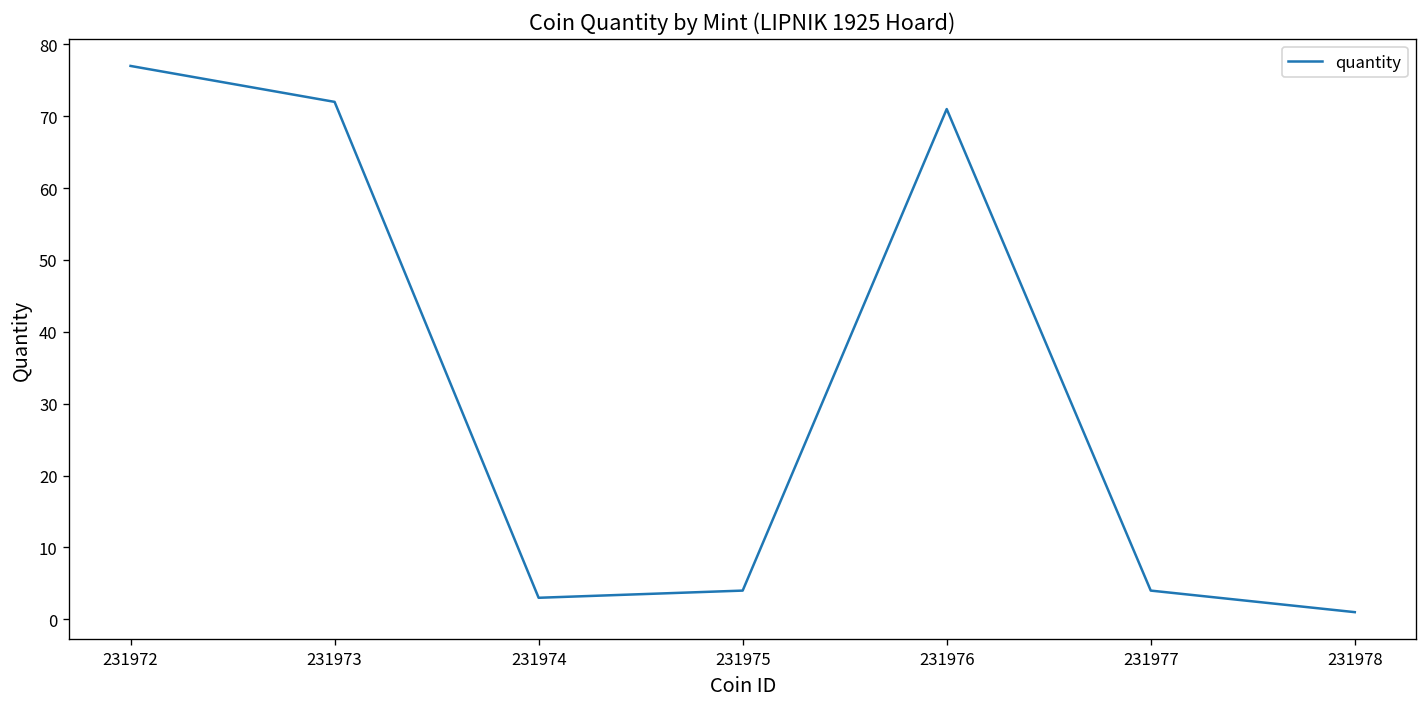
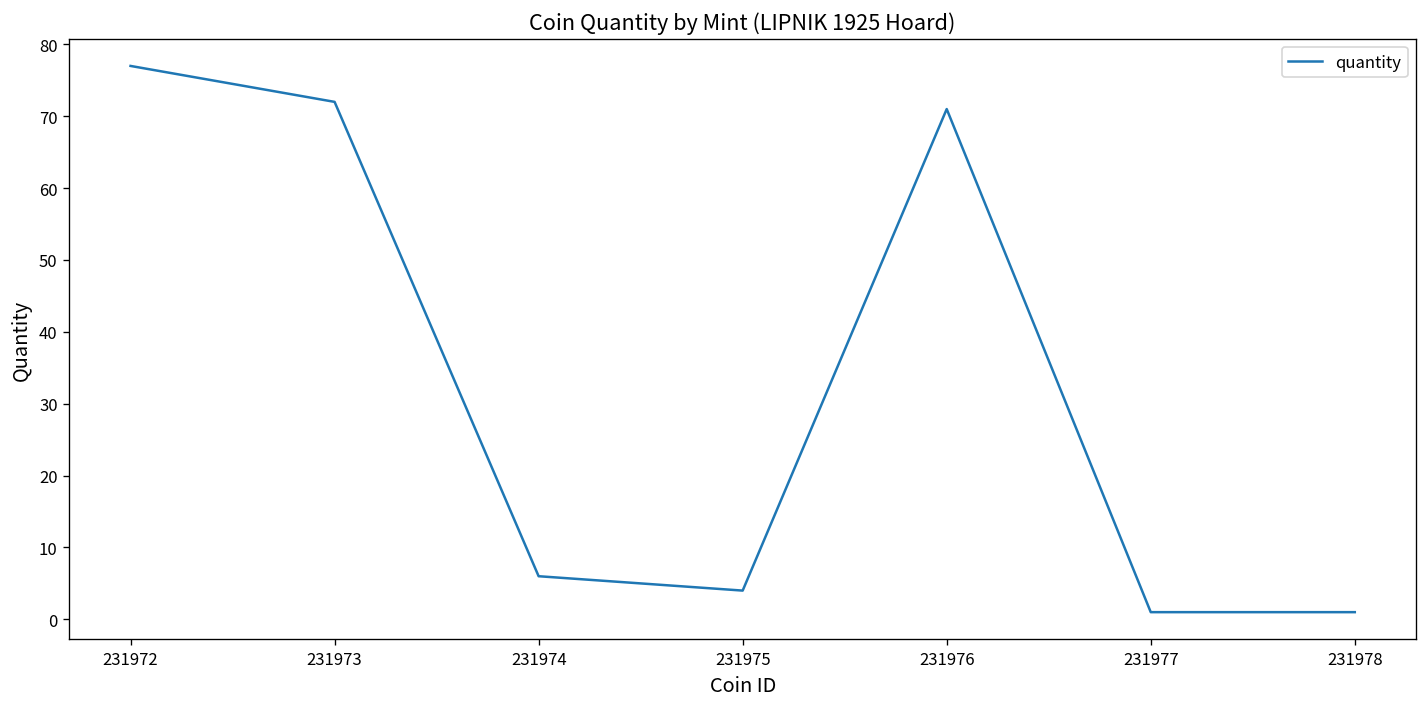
  {
    "231972": 77,
    "231973": 72,
-   "231974": 3,
+   "231974": 6,
    "231975": 4,
    "231976": 71,
-   "231977": 4,
+   "231977": 1,
    "231978": 1
  }
